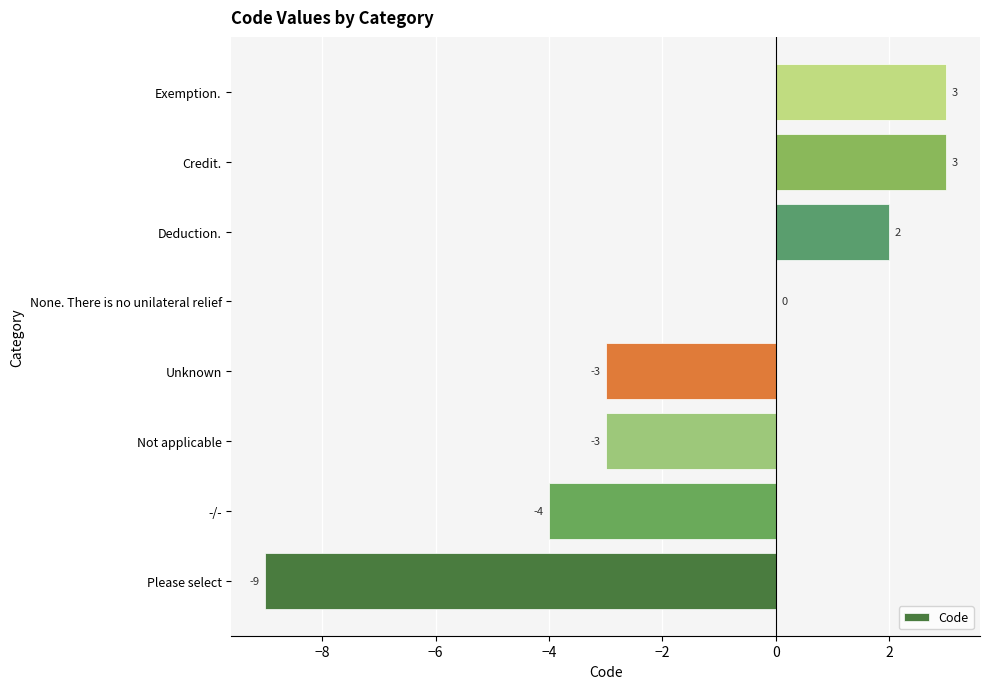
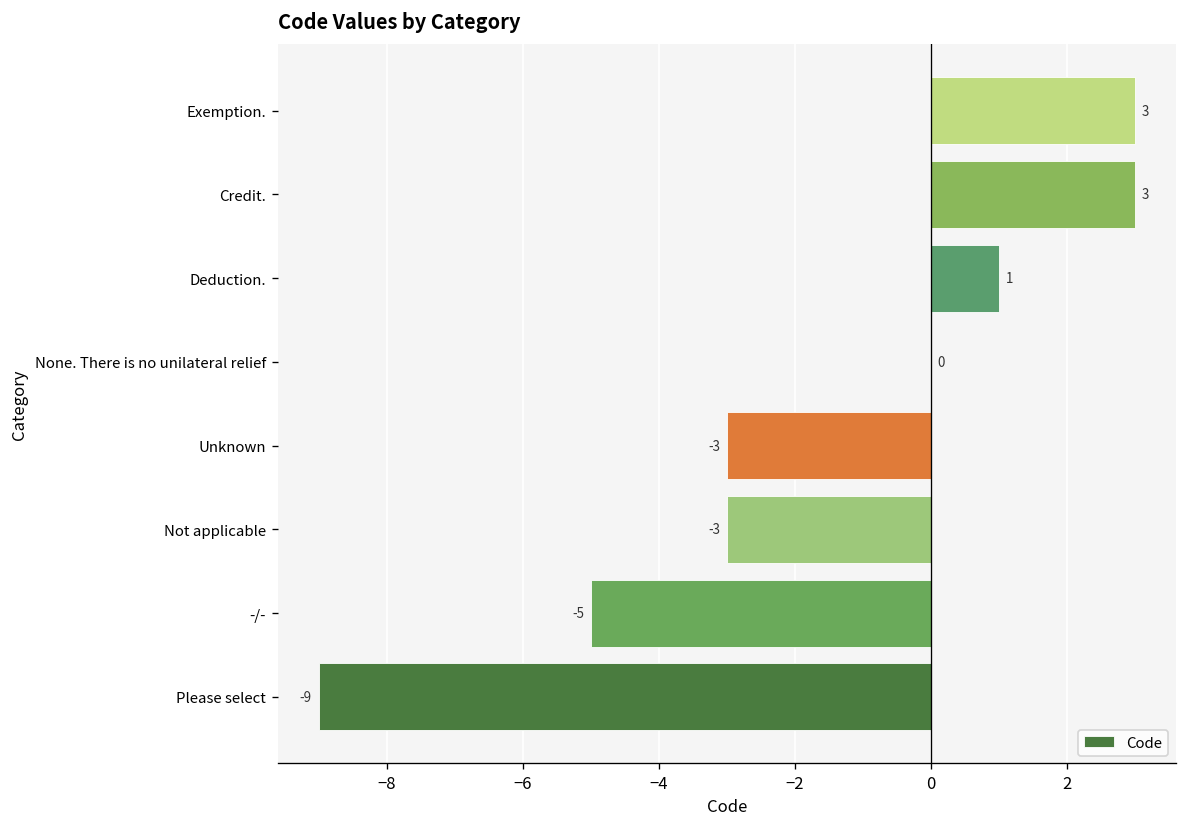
  {
    "Exemption.": 3,
    "Credit.": 3,
-   "Deduction.": 2,
+   "Deduction.": 1,
    "None. There is no unilateral relief": 0,
    "Unknown": -3,
    "Not applicable": -3,
-   "-/-": -4,
+   "-/-": -5,
    "Please select": -9
  }
